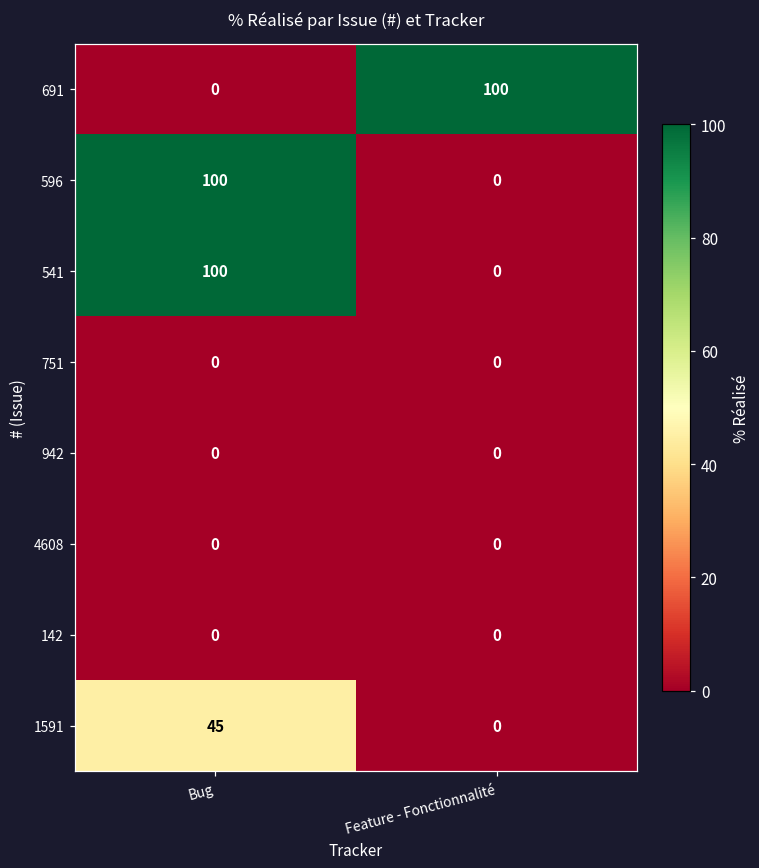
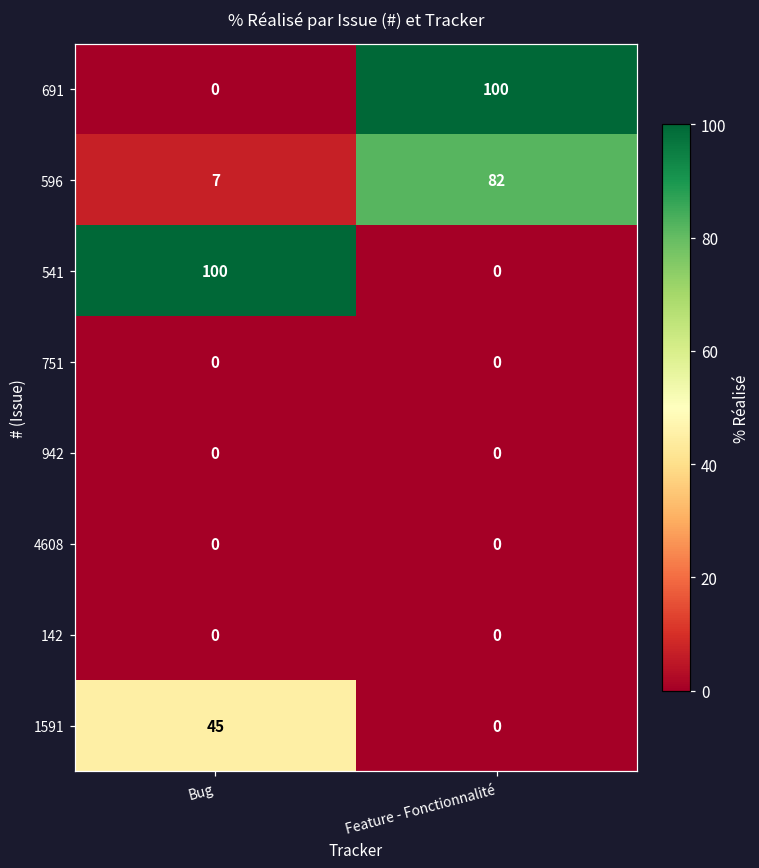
  {
    "691": {
      "Bug": 0,
      "Feature - Fonctionnalité": 100
    },
    "596": {
-     "Bug": 100,
-     "Feature - Fonctionnalité": 0
+     "Bug": 7,
+     "Feature - Fonctionnalité": 82
    },
    "541": {
      "Bug": 100,
      "Feature - Fonctionnalité": 0
    },
    "751": {
      "Bug": 0,
      "Feature - Fonctionnalité": 0
    },
    "942": {
      "Bug": 0,
      "Feature - Fonctionnalité": 0
    },
    "4608": {
      "Bug": 0,
      "Feature - Fonctionnalité": 0
    },
    "142": {
      "Bug": 0,
      "Feature - Fonctionnalité": 0
    },
    "1591": {
      "Bug": 45,
      "Feature - Fonctionnalité": 0
    }
  }
